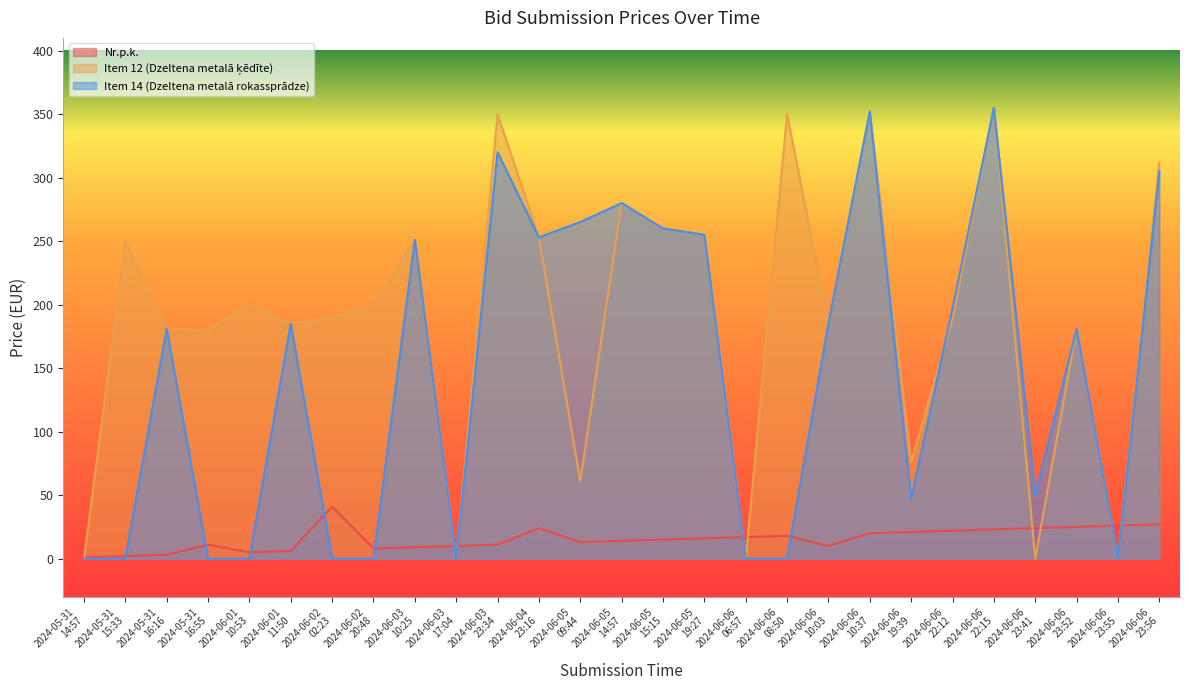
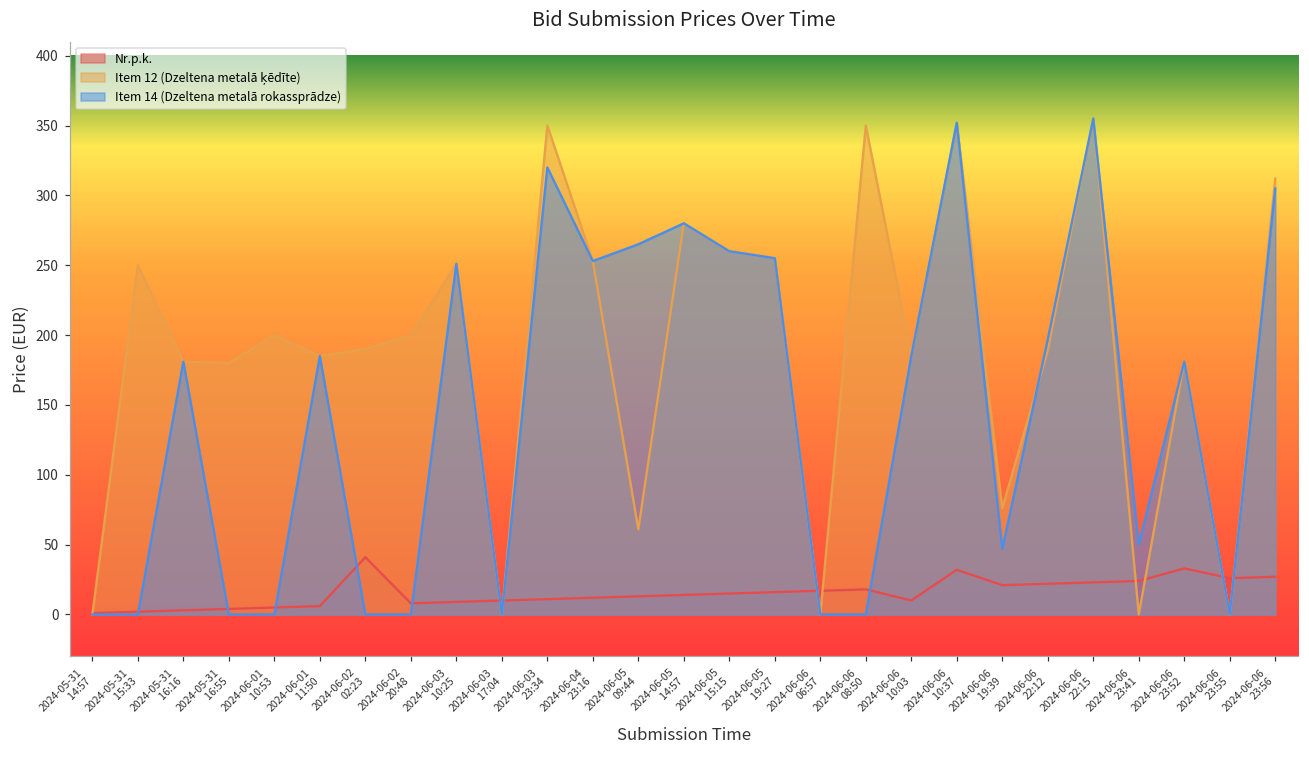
  {
    "Nr.p.k.": {
      "2024-05-31 16:16": 3,
-     "2024-05-31 16:55": 11,
+     "2024-05-31 16:55": 4,
      "2024-06-01 10:53": 5,
      "2024-06-01 11:50": 6,
      "2024-06-02 02:23": 41,
      "2024-06-02 20:48": 8,
      "2024-06-03 10:25": 9,
      "2024-06-03 17:04": 10,
      "2024-06-03 23:34": 11,
-     "2024-06-04 23:16": 24,
+     "2024-06-04 23:16": 12,
      "2024-06-05 09:44": 13,
      "2024-06-05 14:57": 14,
      "2024-06-05 15:15": 15,
      "2024-06-05 19:27": 16,
      "2024-06-06 06:57": 17,
      "2024-06-06 08:50": 18,
      "2024-06-06 10:03": 10,
-     "2024-06-06 10:37": 20,
+     "2024-06-06 10:37": 32,
      "2024-06-06 19:39": 21,
      "2024-06-06 22:12": 22,
      "2024-06-06 22:15": 23,
      "2024-06-06 23:41": 24,
-     "2024-06-06 23:52": 25,
+     "2024-06-06 23:52": 33,
      "2024-06-06 23:55": 26,
      "2024-06-06 23:56": 27
    },
    "Item 12 (Dzeltena metalā ķēdīte)": {
      "2024-05-31 15:33": 250,
      "2024-05-31 16:55": 180,
      "2024-06-01 10:53": 200,
      "2024-06-02 02:23": 190,
      "2024-06-02 20:48": 200,
      "2024-06-03 23:34": 350,
      "2024-06-05 09:44": 61,
      "2024-06-06 08:50": 350,
      "2024-06-06 19:39": 76,
      "2024-06-06 22:12": 189,
      "2024-06-06 23:41": 0,
      "2024-06-06 23:56": 312
    },
    "Item 14 (Dzeltena metalā rokassprādze)": {
      "2024-05-31 16:55": 0,
      "2024-06-01 10:53": 0,
      "2024-06-02 02:23": 0,
      "2024-06-02 20:48": 0,
      "2024-06-03 23:34": 320,
      "2024-06-05 09:44": 265,
      "2024-06-06 08:50": 0,
      "2024-06-06 19:39": 47,
      "2024-06-06 22:12": 197,
      "2024-06-06 23:41": 50,
      "2024-06-06 23:56": 305
    }
  }
